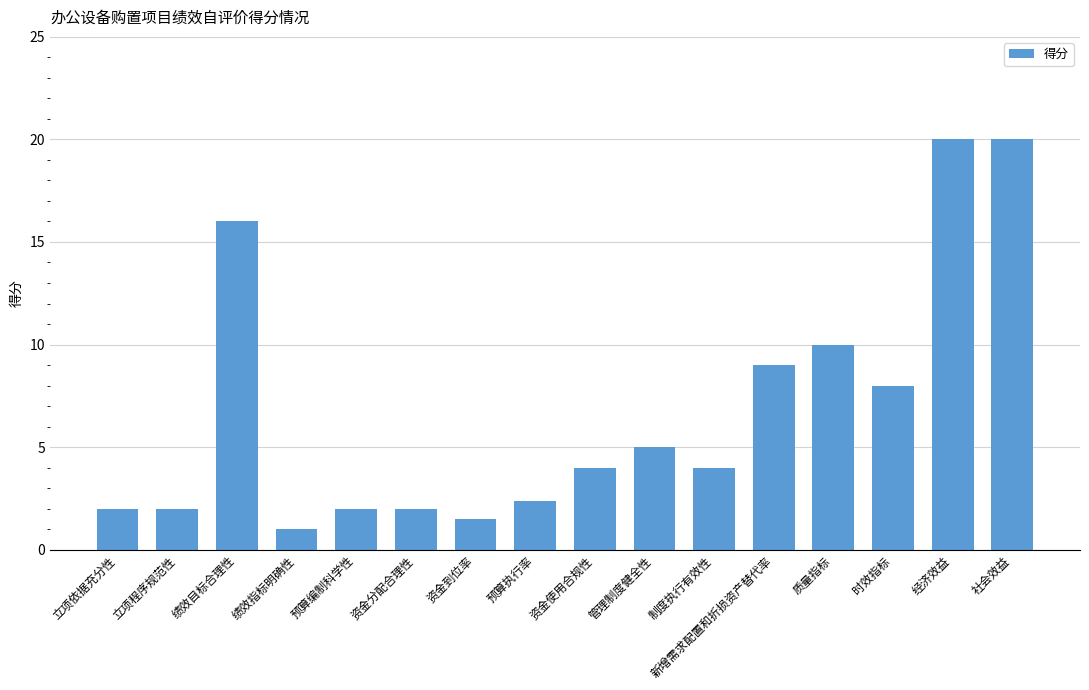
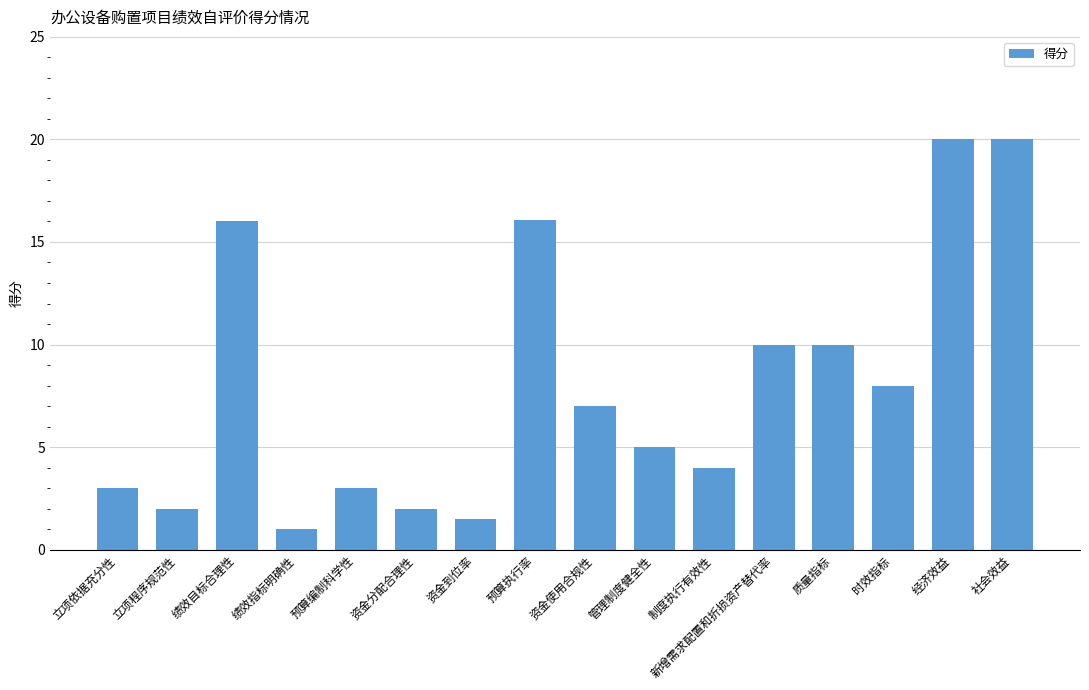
  {
-   "立项依据充分性": 2,
+   "立项依据充分性": 3,
    "立项程序规范性": 2.0,
    "绩效目标合理性": 16.0,
    "绩效指标明确性": 1.0,
-   "预算编制科学性": 2,
+   "预算编制科学性": 3,
    "资金分配合理性": 2.0,
    "资金到位率": 1.5,
-   "预算执行率": 2.4,
-   "资金使用合规性": 4,
+   "预算执行率": 16.1,
+   "资金使用合规性": 7,
    "管理制度健全性": 5.0,
    "制度执行有效性": 4.0,
-   "新增需求配置和折损资产替代率": 9,
+   "新增需求配置和折损资产替代率": 10,
    "质量指标": 10.0,
    "时效指标": 8.0,
    "经济效益": 20.0,
    "社会效益": 20.0
  }
